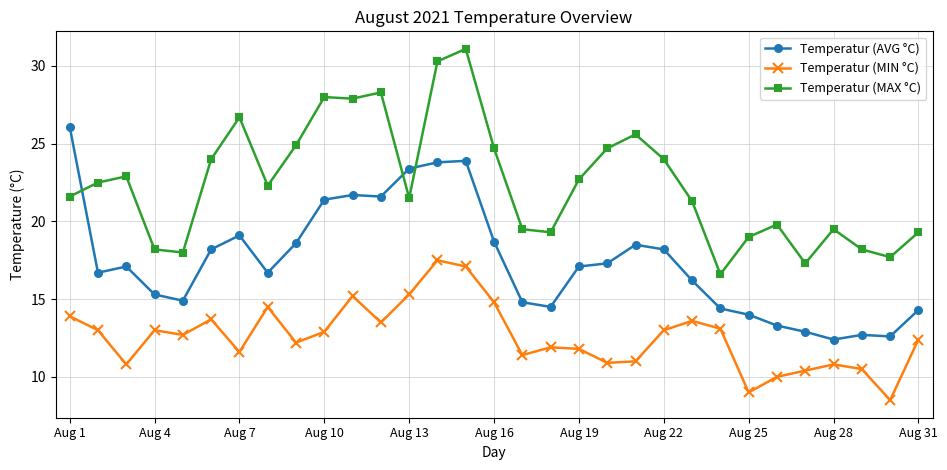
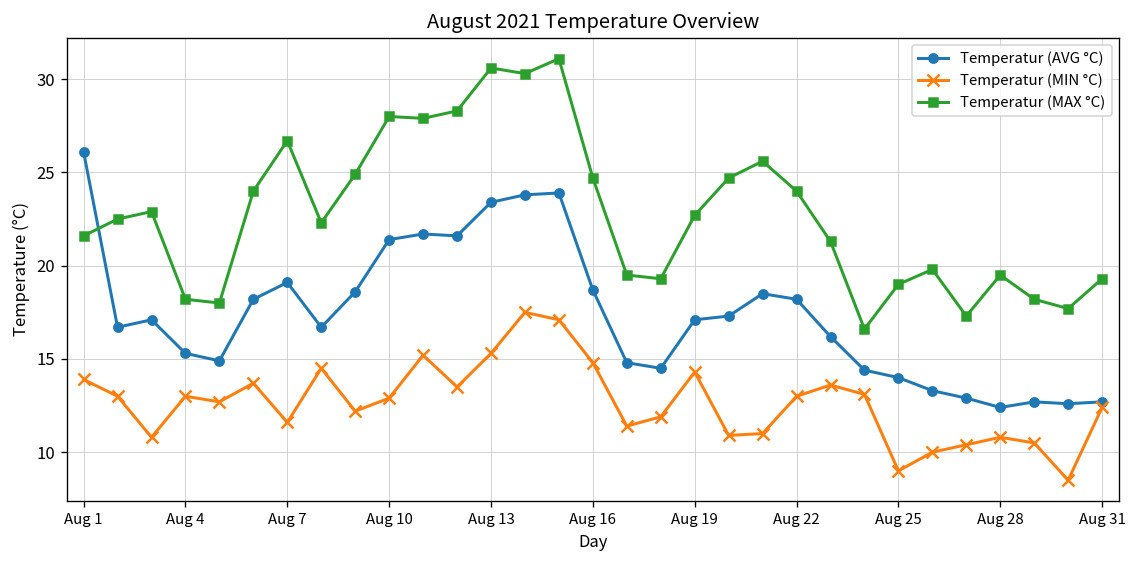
  {
    "Temperatur (AVG °C)": {
      "Aug 1": 26.1,
      "Aug 4": 15.3,
      "Aug 7": 19.1,
      "Aug 10": 21.4,
      "Aug 13": 23.4,
      "Aug 16": 18.7,
      "Aug 19": 17.1,
      "Aug 22": 18.2,
      "Aug 25": 14.0,
      "Aug 28": 12.4,
-     "Aug 31": 14.3
+     "Aug 31": 12.7
    },
    "Temperatur (MIN °C)": {
      "Aug 1": 13.9,
      "Aug 4": 13.0,
      "Aug 7": 11.6,
      "Aug 10": 12.9,
      "Aug 13": 15.3,
      "Aug 16": 14.8,
-     "Aug 19": 11.8,
+     "Aug 19": 14.3,
      "Aug 22": 13.0,
      "Aug 25": 9.0,
      "Aug 28": 10.8,
      "Aug 31": 12.4
    },
    "Temperatur (MAX °C)": {
      "Aug 1": 21.6,
      "Aug 4": 18.2,
      "Aug 7": 26.7,
      "Aug 10": 28.0,
-     "Aug 13": 21.5,
+     "Aug 13": 30.6,
      "Aug 16": 24.7,
      "Aug 19": 22.7,
      "Aug 22": 24.0,
      "Aug 25": 19.0,
      "Aug 28": 19.5,
      "Aug 31": 19.3
    }
  }
